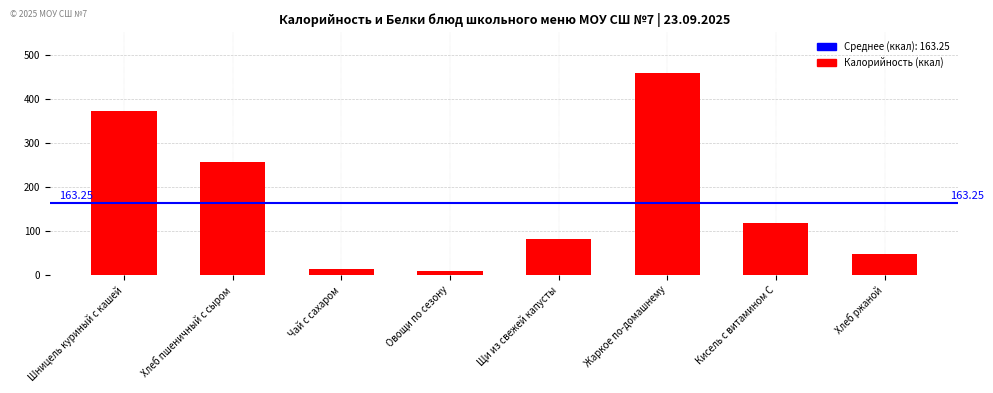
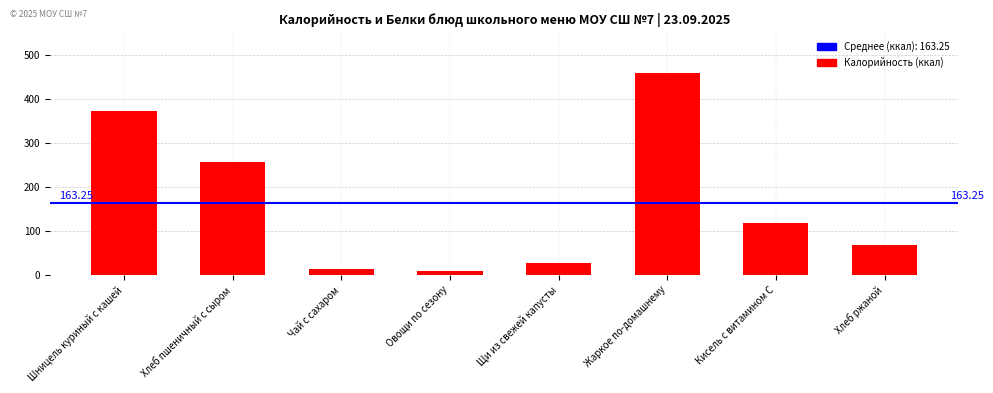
  {
    "Шницель куриный с кашей": 370,
    "Хлеб пшеничный с сыром": 260,
    "Чай с сахаром": 10,
    "Овощи по сезону": 10,
-   "Щи из свежей капусты": 80,
+   "Щи из свежей капусты": 30,
    "Жаркое по-домашнему": 460,
    "Кисель с витамином С": 120,
-   "Хлеб ржаной": 50
+   "Хлеб ржаной": 70
  }
